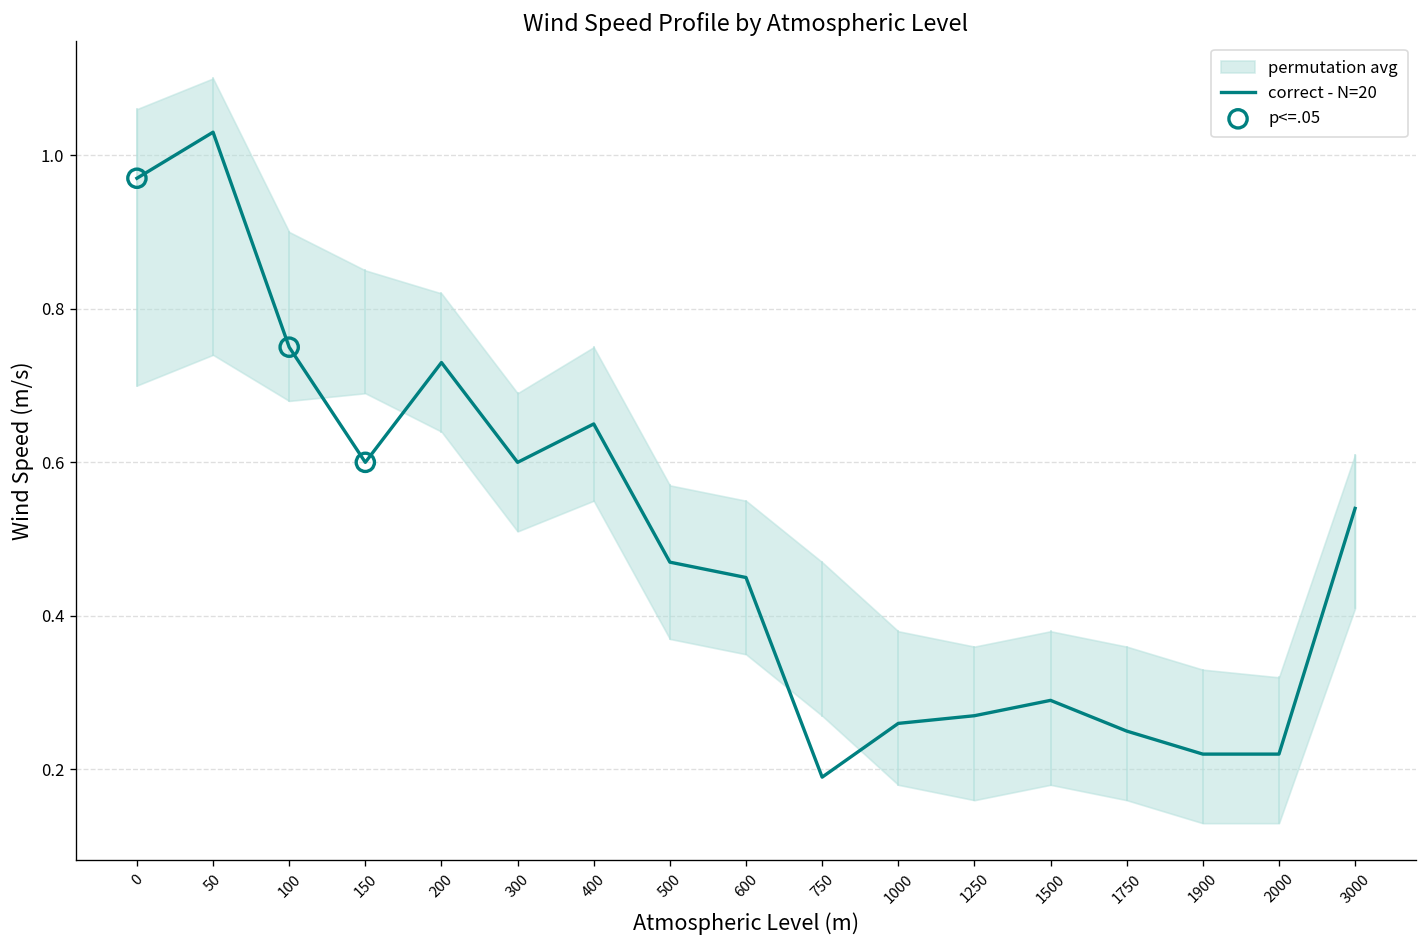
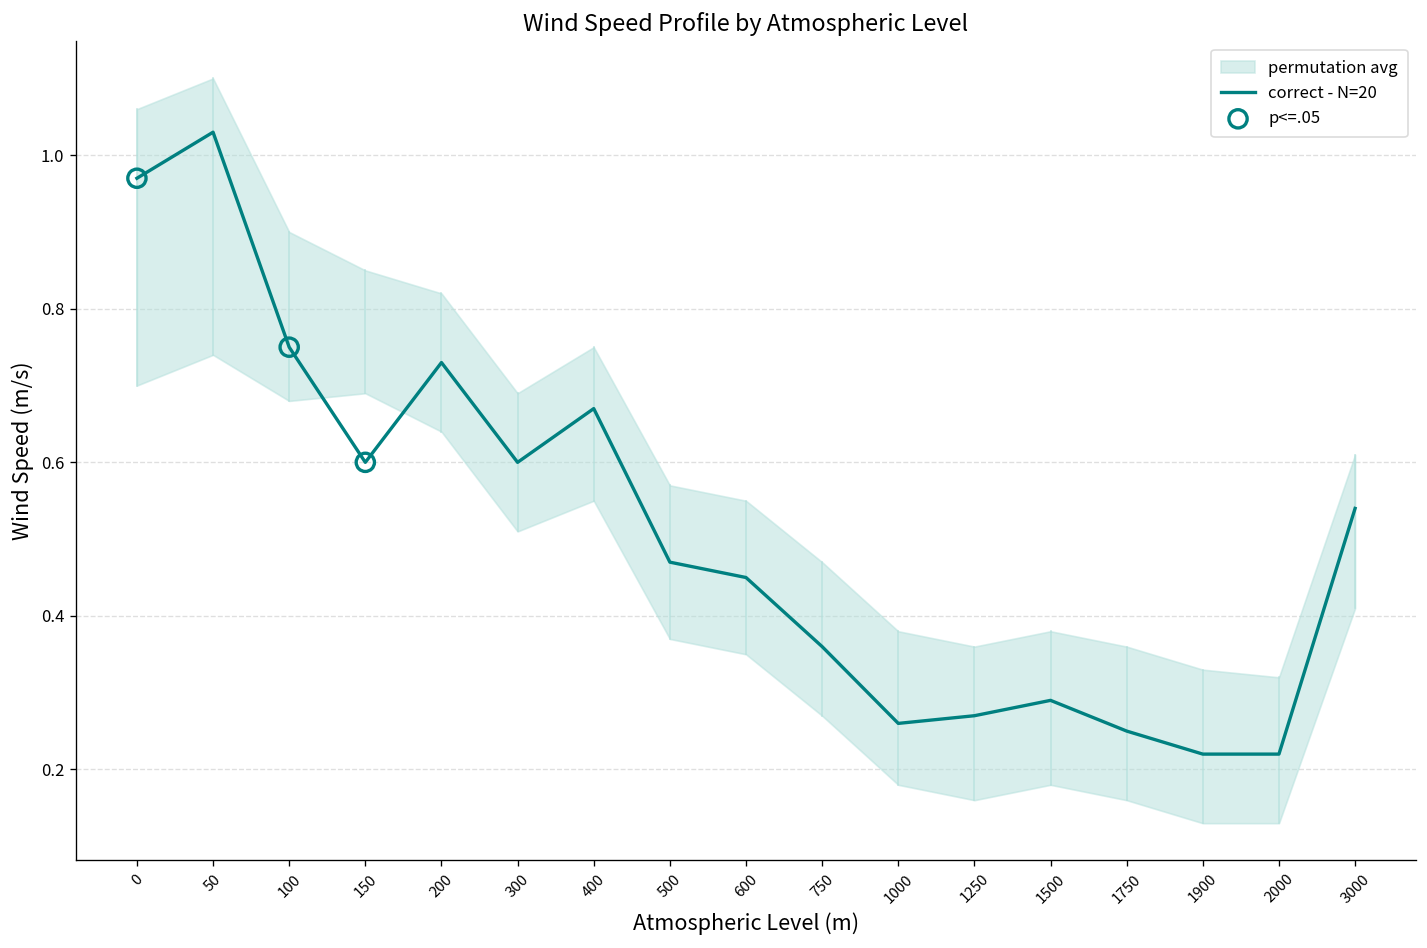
  {
    "correct - N=20": {
      "50": 1.03,
      "200": 0.73,
      "300": 0.60,
-     "400": 0.65,
+     "400": 0.67,
      "500": 0.47,
      "600": 0.45,
-     "750": 0.19,
+     "750": 0.36,
      "1000": 0.26,
      "1250": 0.27,
      "1500": 0.29,
      "1750": 0.25,
      "1900": 0.22,
      "2000": 0.22,
      "3000": 0.54
    }
  }
